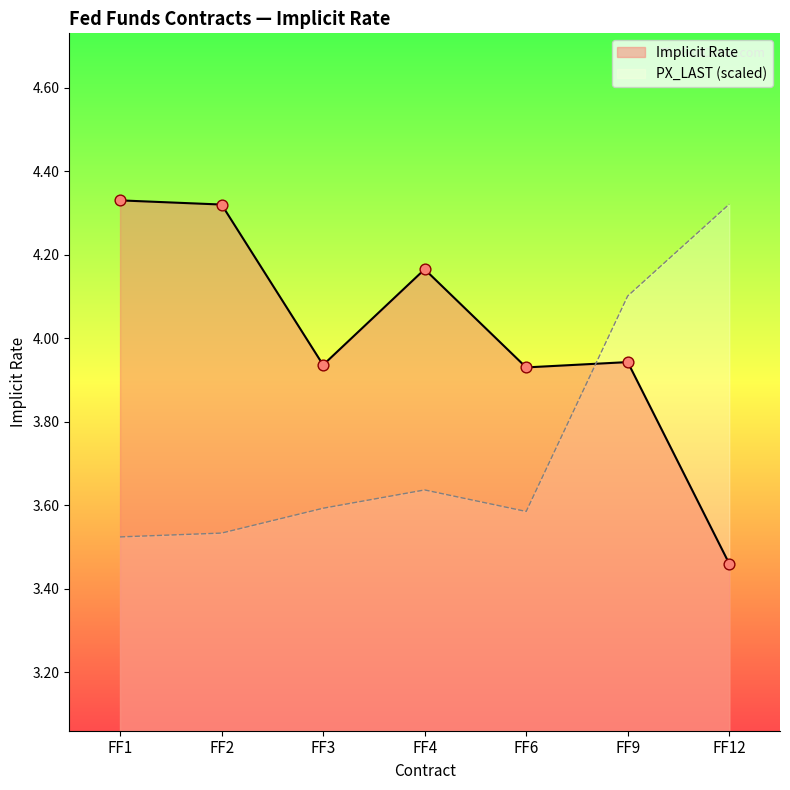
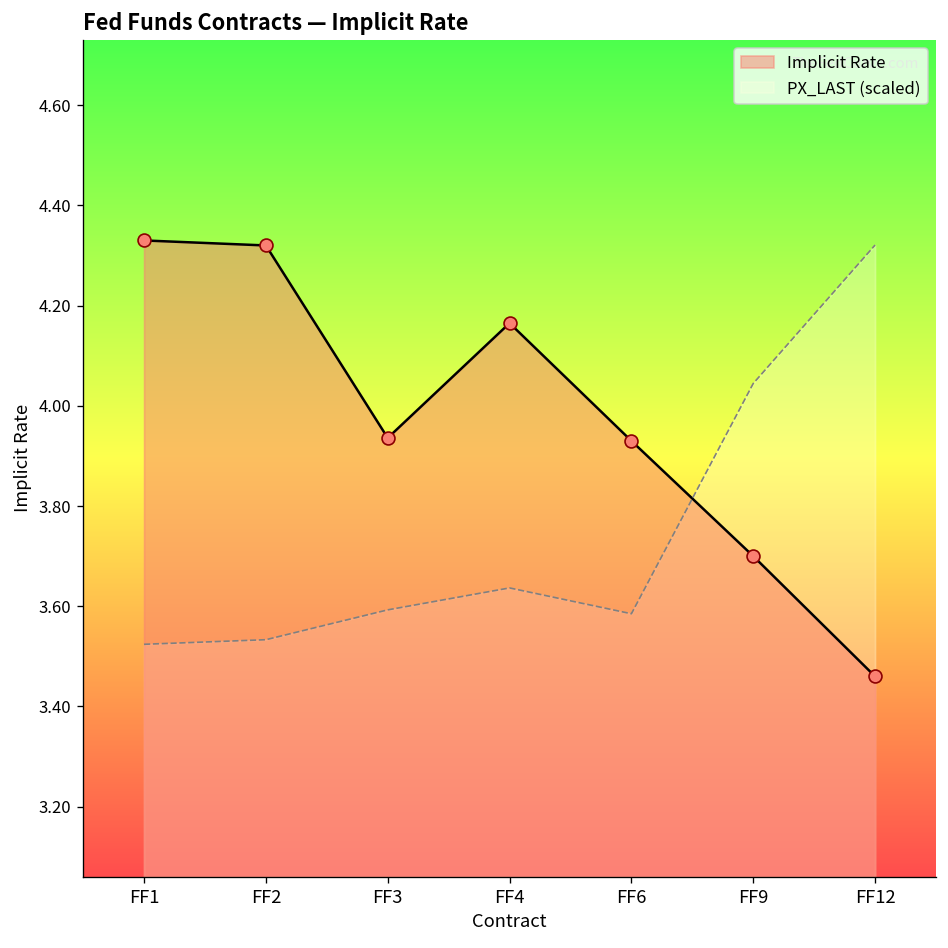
  {
    "Implicit Rate": {
      "FF1": 4.33,
      "FF2": 4.32,
      "FF3": 3.94,
      "FF4": 4.17,
      "FF6": 3.93,
-     "FF9": 3.94,
+     "FF9": 3.70,
      "FF12": 3.46
    },
    "PX_LAST (scaled)": {
      "FF1": 3.52,
      "FF2": 3.53,
      "FF3": 3.59,
      "FF4": 3.64,
      "FF6": 3.59,
-     "FF9": 4.10,
+     "FF9": 4.04,
      "FF12": 4.32
    }
  }
